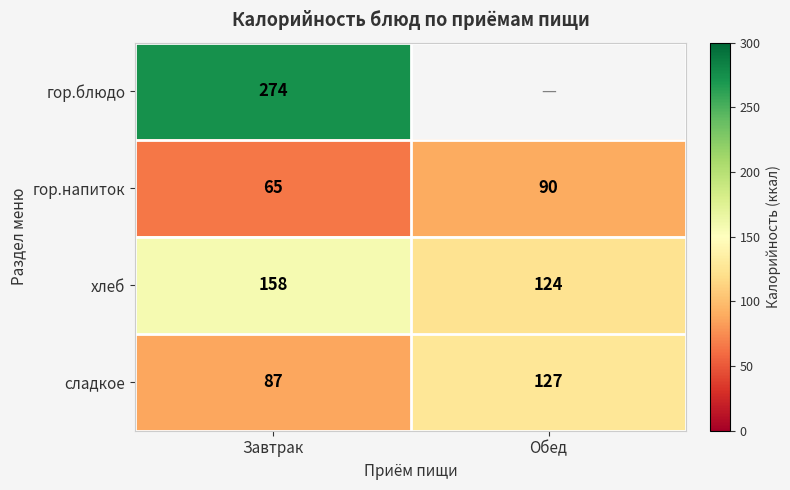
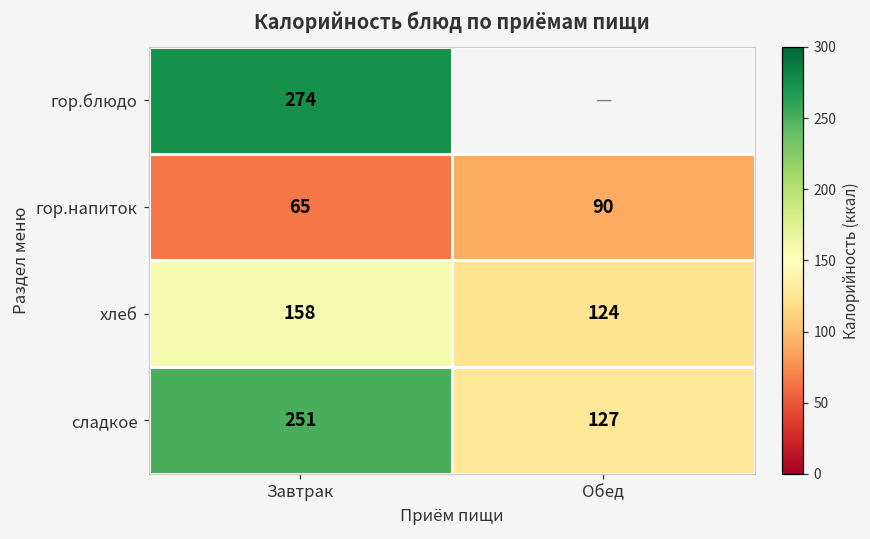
  {
    "гор.блюдо": {
      "Завтрак": 274
    },
    "гор.напиток": {
      "Завтрак": 65,
      "Обед": 90
    },
    "хлеб": {
      "Завтрак": 158,
      "Обед": 124
    },
    "сладкое": {
-     "Завтрак": 87,
+     "Завтрак": 251,
      "Обед": 127
    }
  }
